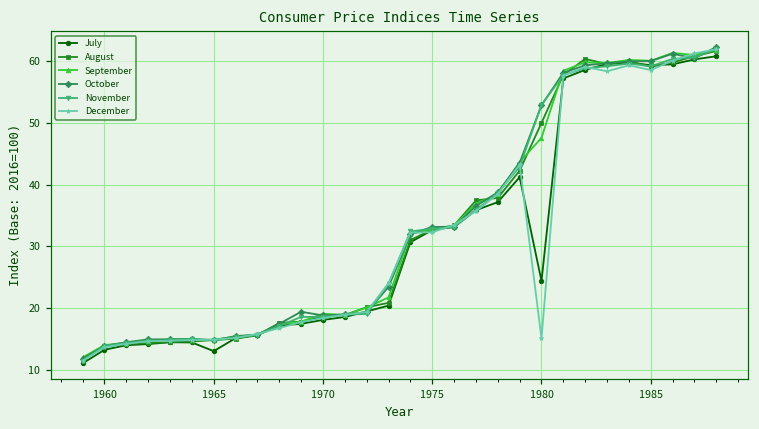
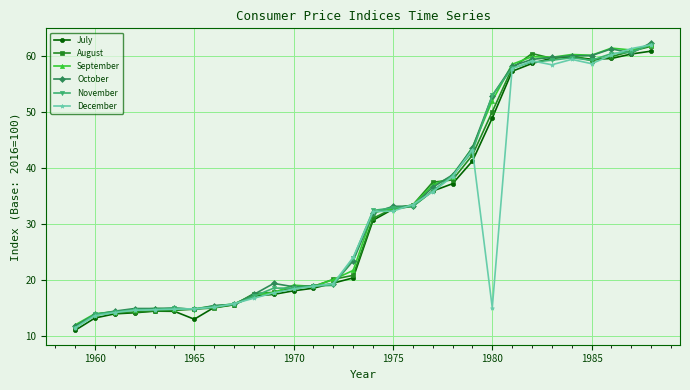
  {
    "July": {
      "1965": 13,
-     "1980": 24
+     "1980": 49
    },
    "September": {
-     "1980": 48
+     "1980": 52
    },
    "December": {
      "1980": 15,
      "1985": 59
    }
  }
